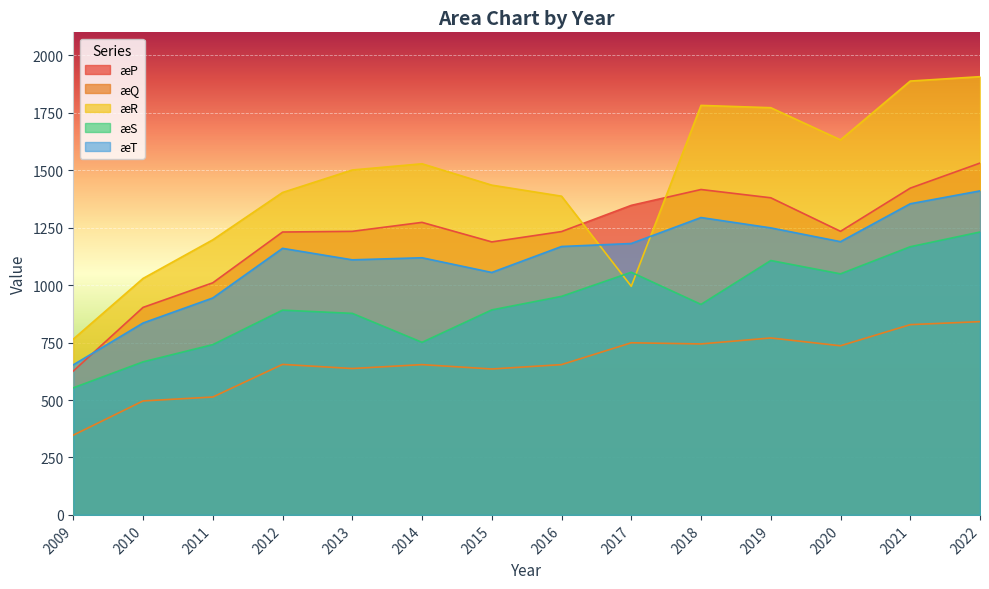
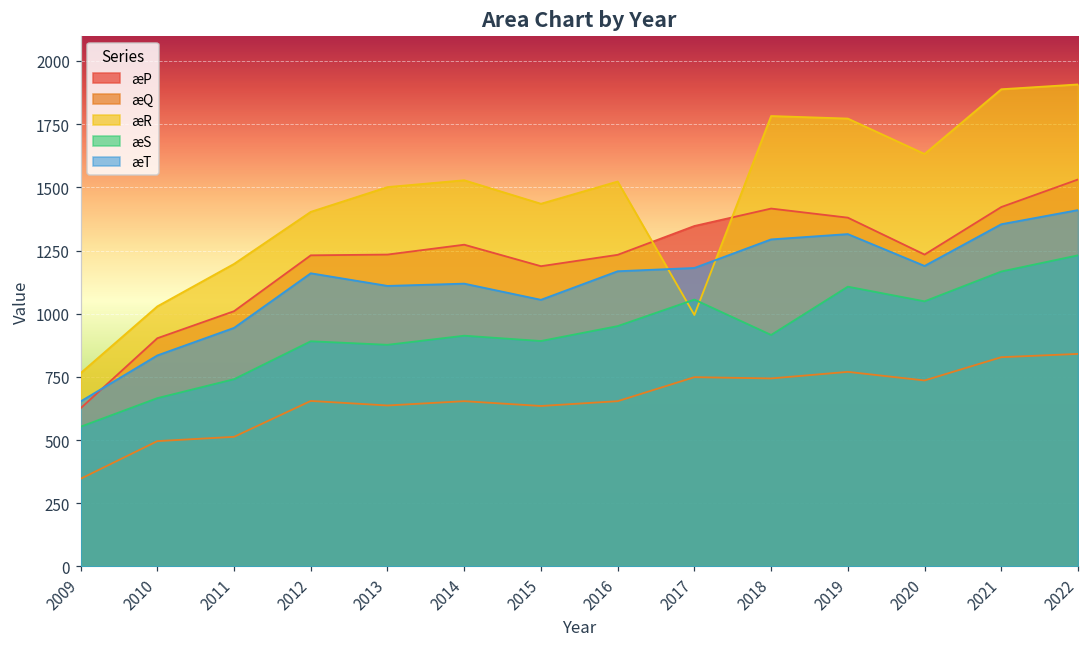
  {
    "æR": {
      "2009": 770,
      "2010": 1030,
      "2011": 1200,
      "2012": 1400,
      "2013": 1500,
      "2014": 1530,
      "2015": 1440,
-     "2016": 1390,
+     "2016": 1520,
      "2017": 1000,
      "2018": 1780,
      "2019": 1770,
      "2020": 1630,
      "2021": 1890,
      "2022": 1910
    },
    "æS": {
      "2009": 550,
      "2010": 670,
      "2011": 740,
      "2012": 890,
      "2013": 880,
-     "2014": 750,
+     "2014": 910,
      "2015": 890,
      "2016": 950,
      "2017": 1060,
      "2018": 920,
      "2019": 1110,
      "2020": 1050,
      "2021": 1170,
      "2022": 1230
    },
    "æT": {
      "2009": 650,
      "2010": 840,
      "2011": 940,
      "2012": 1160,
      "2013": 1110,
      "2014": 1120,
      "2015": 1060,
      "2016": 1170,
      "2017": 1180,
      "2018": 1290,
-     "2019": 1250,
+     "2019": 1320,
      "2020": 1190,
      "2021": 1350,
      "2022": 1410
    }
  }
